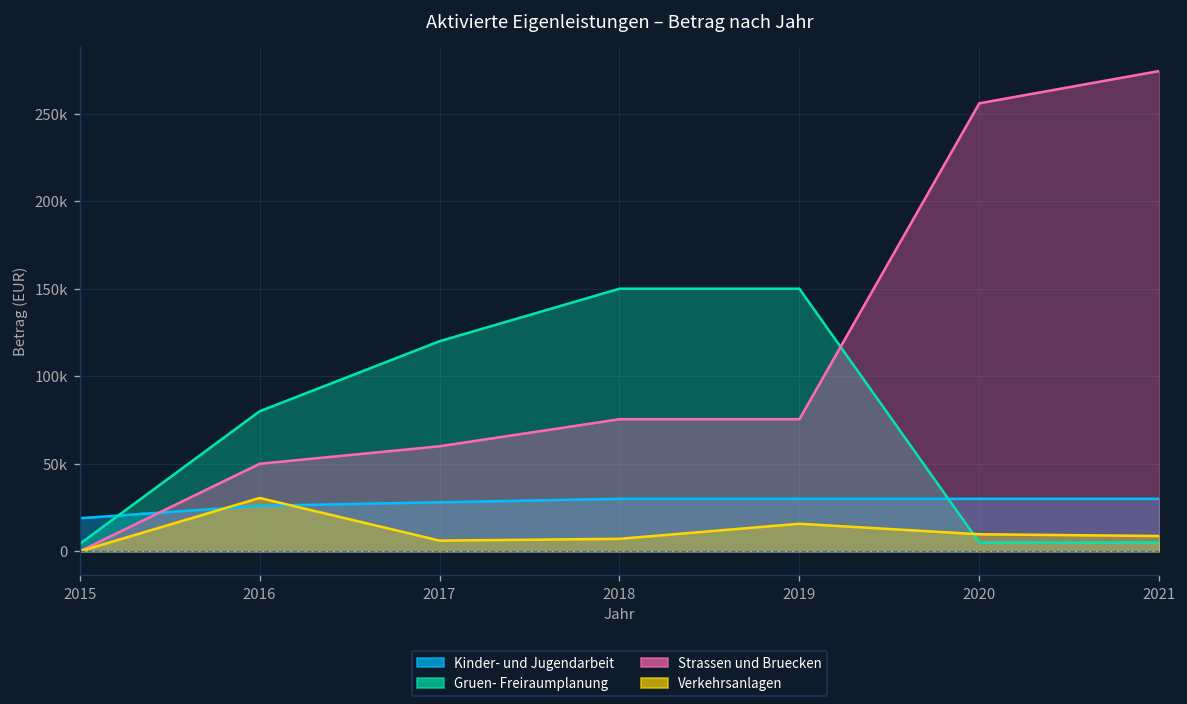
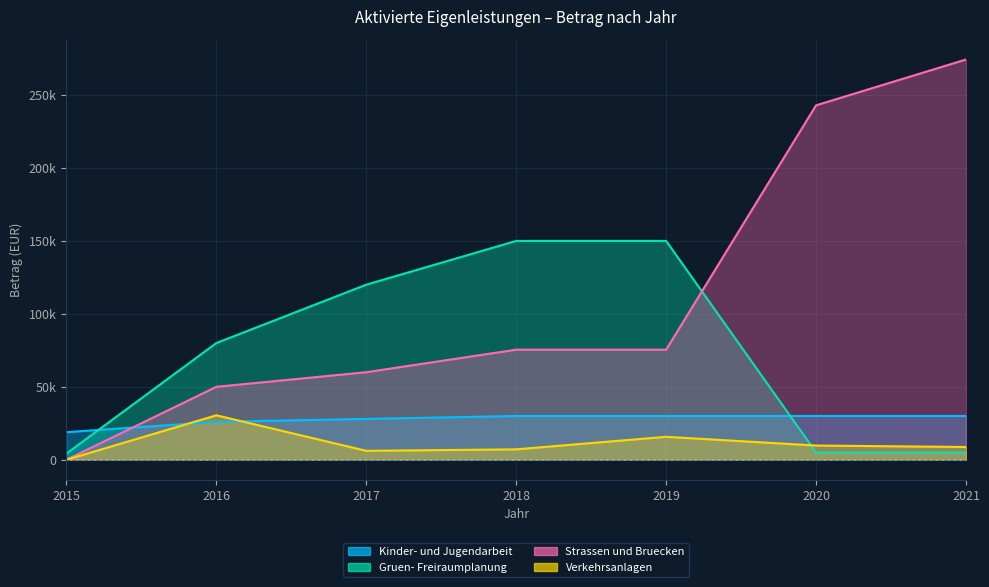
  {
    "Strassen und Bruecken": {
      "2016": 50000,
      "2017": 60000,
      "2018": 75000,
      "2019": 75000,
-     "2020": 256000,
+     "2020": 243000,
      "2021": 274000
    },
    "Verkehrsanlagen": {
      "2016": 30000,
      "2017": 6000,
      "2018": 7000,
      "2019": 16000,
      "2020": 10000,
      "2021": 9000
    }
  }
